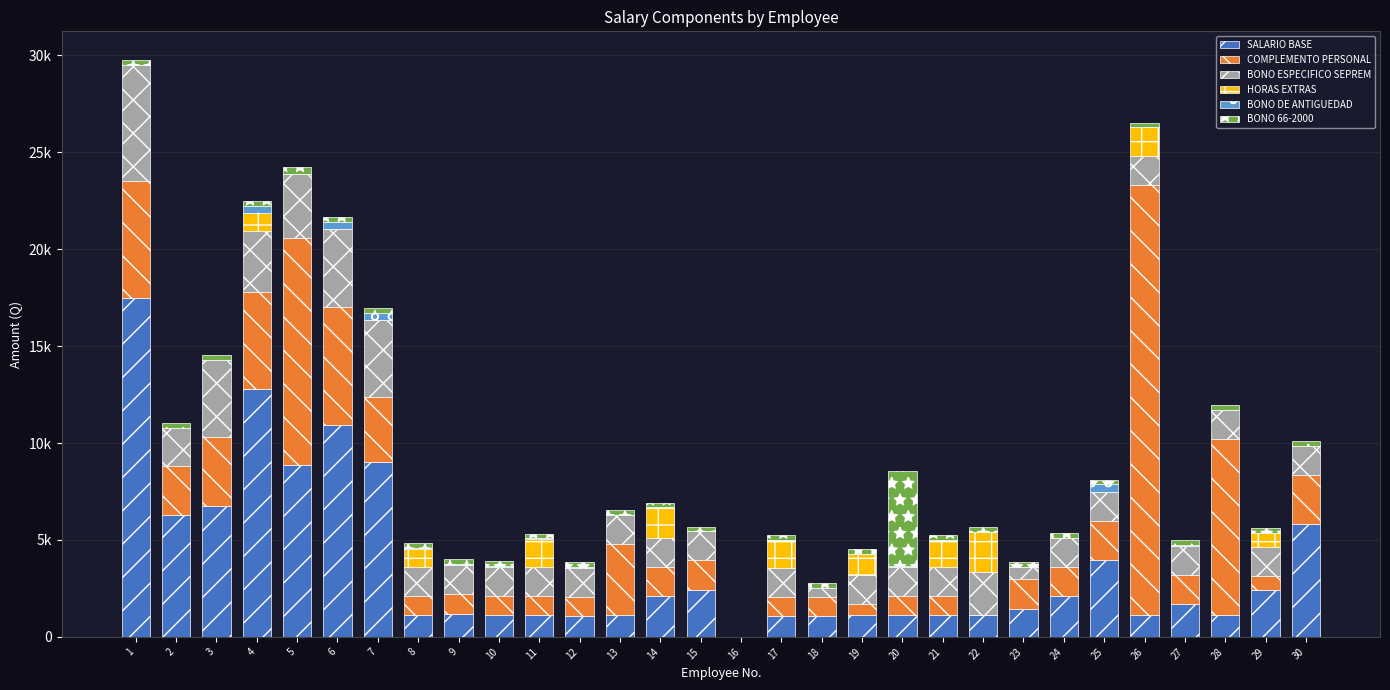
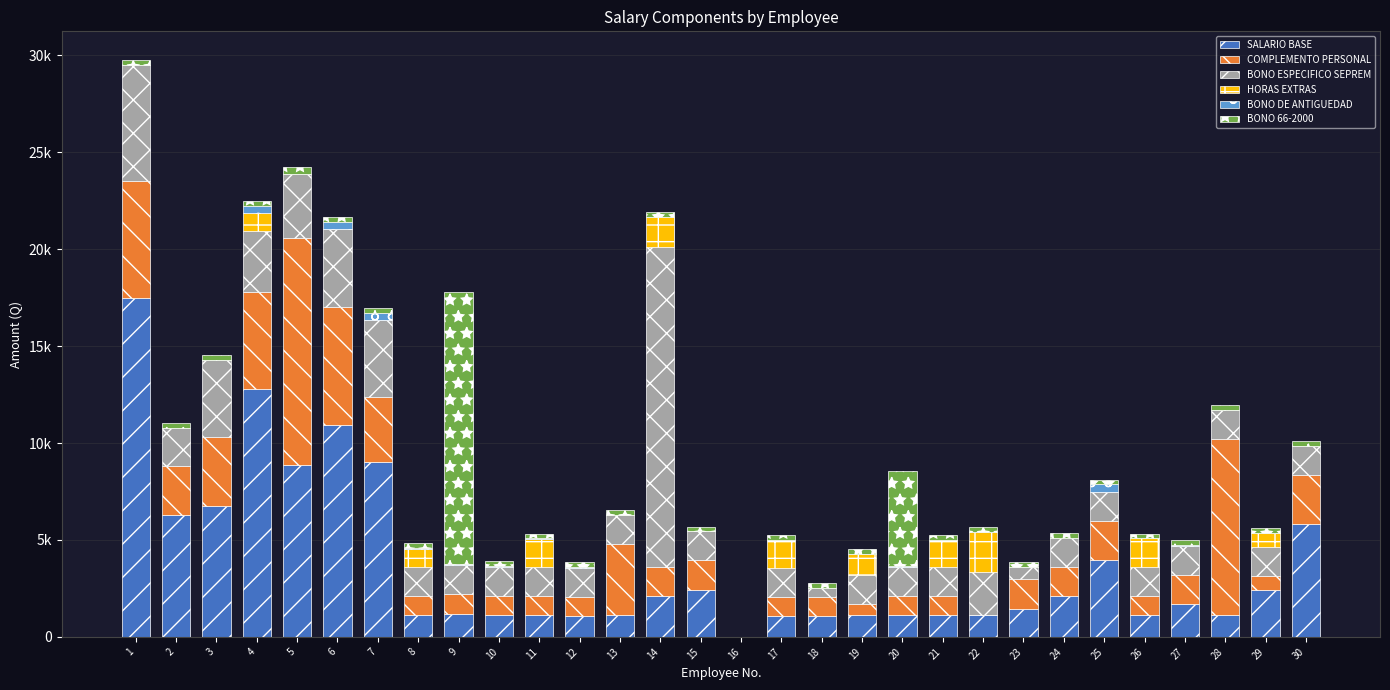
  {
    "COMPLEMENTO PERSONAL": {
      "1": 6000,
      "2": 2500,
      "3": 3500,
      "4": 5000,
      "5": 11700,
      "6": 6100,
      "7": 3400,
      "8": 1000,
      "9": 1000,
      "10": 1000,
      "11": 1000,
      "12": 1000,
      "13": 3700,
      "14": 1500,
      "15": 1500,
      "16": 0,
      "17": 1000,
      "18": 1000,
      "19": 600,
      "20": 1000,
      "21": 1000,
      "22": 0,
      "23": 1500,
      "24": 1500,
      "25": 2000,
-     "26": 22200,
+     "26": 1000,
      "27": 1500,
      "28": 9100,
      "29": 700,
      "30": 2500
    },
    "BONO ESPECIFICO SEPREM": {
      "1": 6000,
      "2": 2000,
      "3": 4000,
      "4": 3200,
      "5": 3300,
      "6": 4000,
      "7": 4000,
      "8": 1500,
      "9": 1500,
      "10": 1500,
      "11": 1500,
      "12": 1500,
      "13": 1500,
-     "14": 1500,
+     "14": 16500,
      "15": 1500,
      "16": 0,
      "17": 1500,
      "18": 500,
      "19": 1500,
      "20": 1500,
      "21": 1500,
      "22": 2300,
      "23": 700,
      "24": 1500,
      "25": 1500,
      "26": 1500,
      "27": 1500,
      "28": 1500,
      "29": 1500,
      "30": 1500
    },
    "HORAS EXTRAS": {
      "1": 0,
      "2": 0,
      "3": 0,
      "4": 900,
      "5": 0,
      "6": 0,
      "7": 0,
      "8": 900,
      "9": 0,
      "10": 0,
      "11": 1400,
      "12": 0,
      "13": 0,
      "14": 1600,
      "15": 0,
      "16": 0,
      "17": 1400,
      "18": 0,
      "19": 1100,
      "20": 0,
      "21": 1400,
      "22": 2100,
      "23": 0,
      "24": 0,
      "25": 0,
      "26": 1500,
      "27": 0,
      "28": 0,
      "29": 700,
      "30": 0
    },
    "BONO 66-2000": {
      "1": 300,
      "2": 300,
      "3": 300,
      "4": 300,
      "5": 400,
      "6": 300,
      "7": 300,
      "8": 300,
-     "9": 300,
+     "9": 14000,
      "10": 300,
      "11": 300,
      "12": 300,
      "13": 300,
      "14": 300,
      "15": 300,
      "16": 0,
      "17": 300,
      "18": 300,
      "19": 300,
      "20": 4900,
      "21": 300,
      "22": 300,
      "23": 300,
      "24": 300,
      "25": 300,
      "26": 300,
      "27": 300,
      "28": 300,
      "29": 300,
      "30": 300
    }
  }
